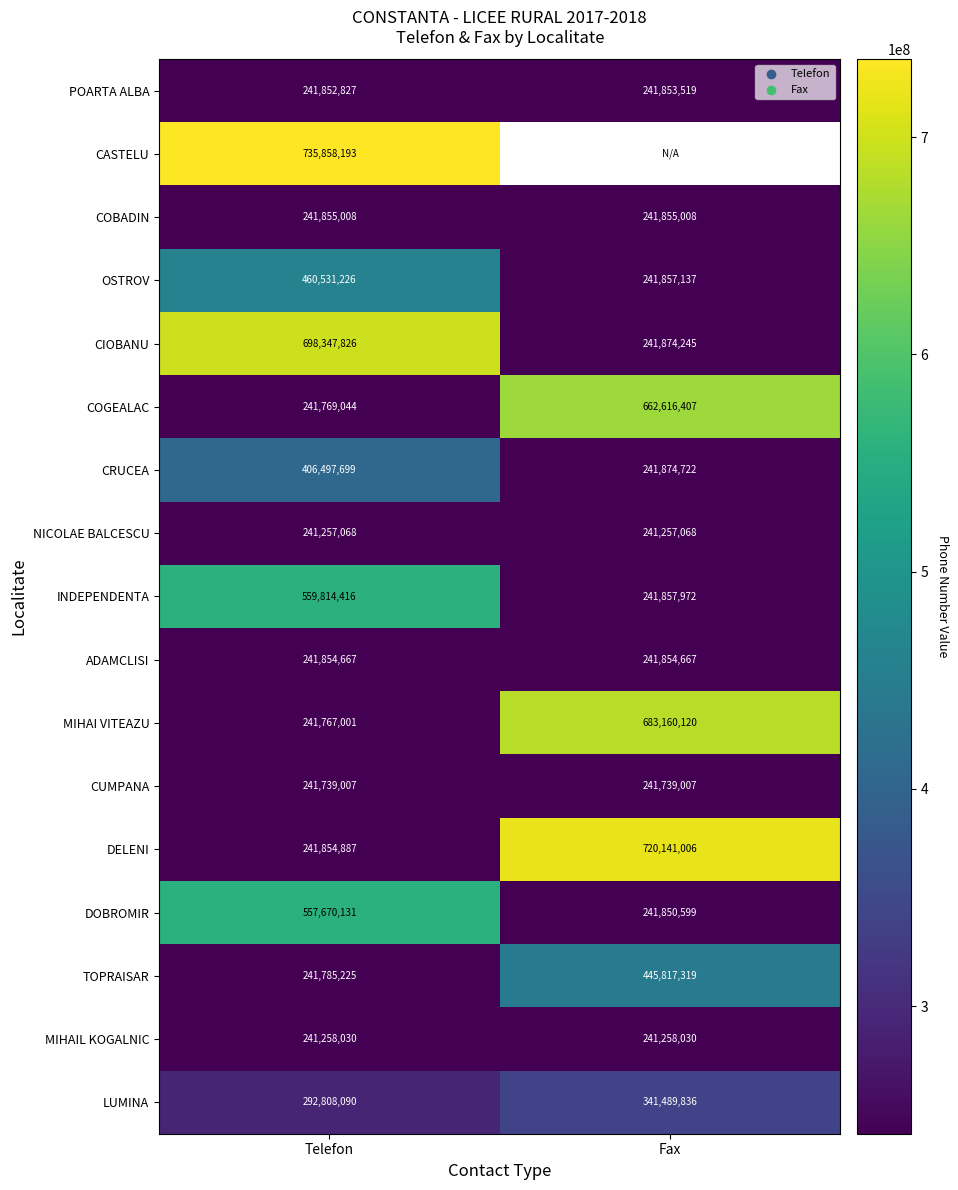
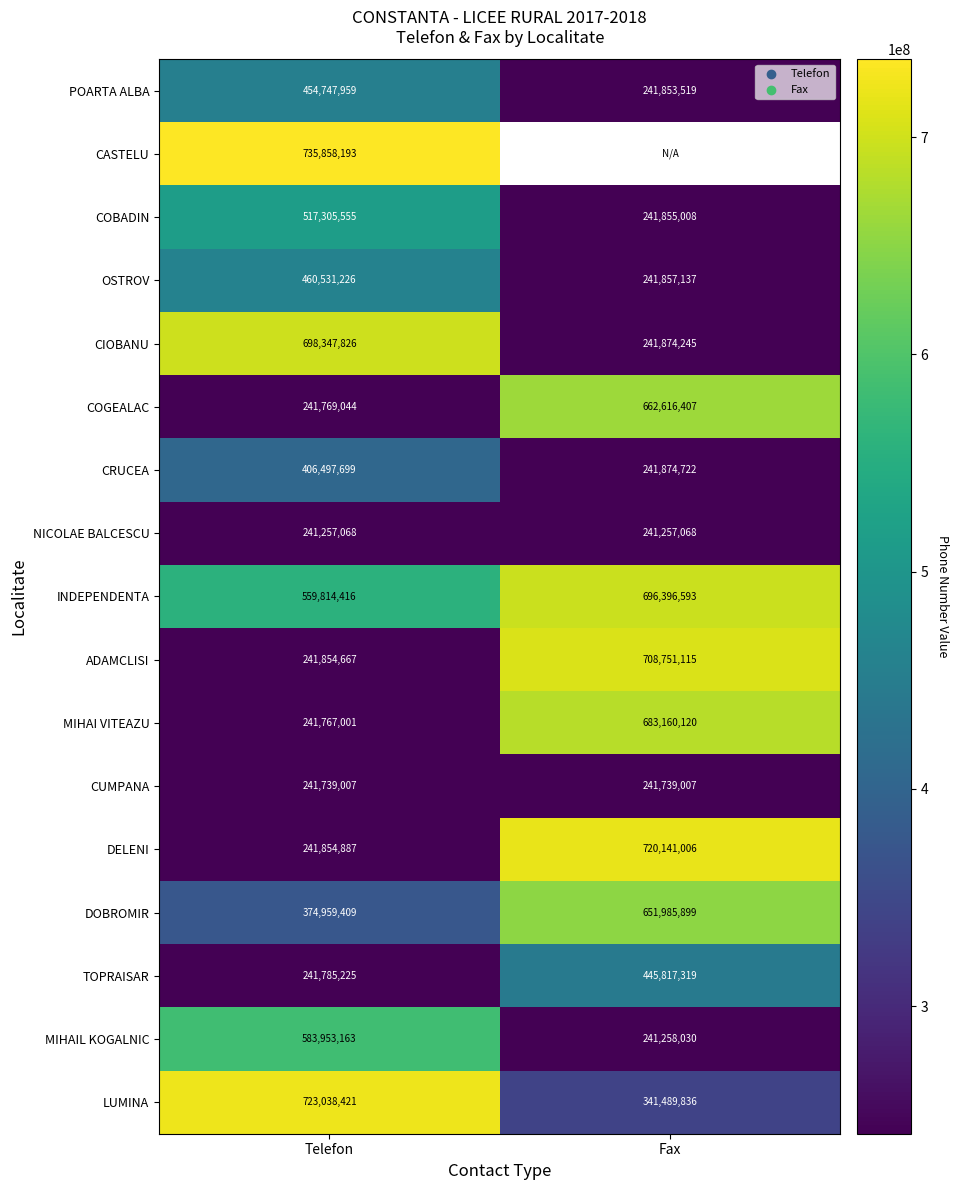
  {
    "POARTA ALBA": {
-     "Telefon": "241,852,827",
+     "Telefon": "454,747,959",
      "Fax": "241,853,519"
    },
    "CASTELU": {
      "Telefon": "735,858,193"
    },
    "COBADIN": {
-     "Telefon": "241,855,008",
+     "Telefon": "517,305,555",
      "Fax": "241,855,008"
    },
    "OSTROV": {
      "Telefon": "460,531,226",
      "Fax": "241,857,137"
    },
    "CIOBANU": {
      "Telefon": "698,347,826",
      "Fax": "241,874,245"
    },
    "COGEALAC": {
      "Telefon": "241,769,044",
      "Fax": "662,616,407"
    },
    "CRUCEA": {
      "Telefon": "406,497,699",
      "Fax": "241,874,722"
    },
    "NICOLAE BALCESCU": {
      "Telefon": "241,257,068",
      "Fax": "241,257,068"
    },
    "INDEPENDENTA": {
      "Telefon": "559,814,416",
-     "Fax": "241,857,972"
+     "Fax": "696,396,593"
    },
    "ADAMCLISI": {
      "Telefon": "241,854,667",
-     "Fax": "241,854,667"
+     "Fax": "708,751,115"
    },
    "MIHAI VITEAZU": {
      "Telefon": "241,767,001",
      "Fax": "683,160,120"
    },
    "CUMPANA": {
      "Telefon": "241,739,007",
      "Fax": "241,739,007"
    },
    "DELENI": {
      "Telefon": "241,854,887",
      "Fax": "720,141,006"
    },
    "DOBROMIR": {
-     "Telefon": "557,670,131",
-     "Fax": "241,850,599"
+     "Telefon": "374,959,409",
+     "Fax": "651,985,899"
    },
    "TOPRAISAR": {
      "Telefon": "241,785,225",
      "Fax": "445,817,319"
    },
    "MIHAIL KOGALNIC": {
-     "Telefon": "241,258,030",
+     "Telefon": "583,953,163",
      "Fax": "241,258,030"
    },
    "LUMINA": {
-     "Telefon": "292,808,090",
+     "Telefon": "723,038,421",
      "Fax": "341,489,836"
    }
  }
